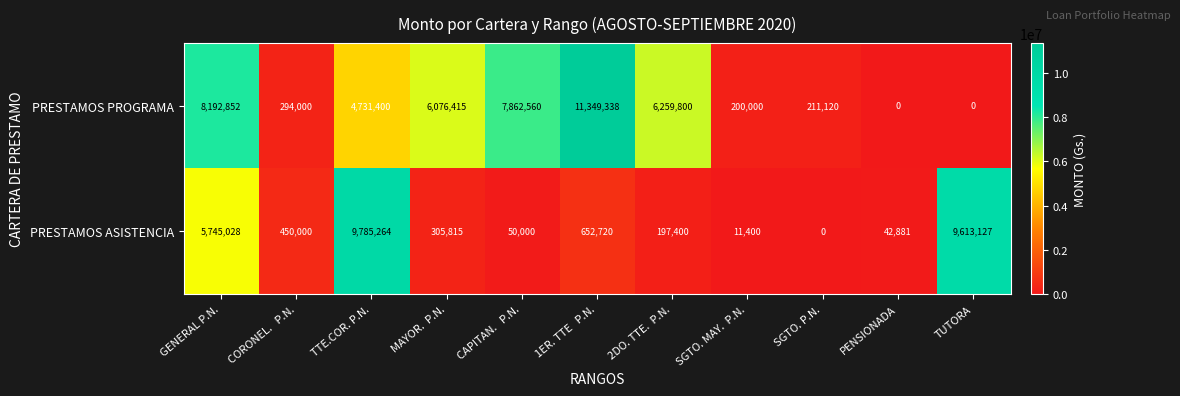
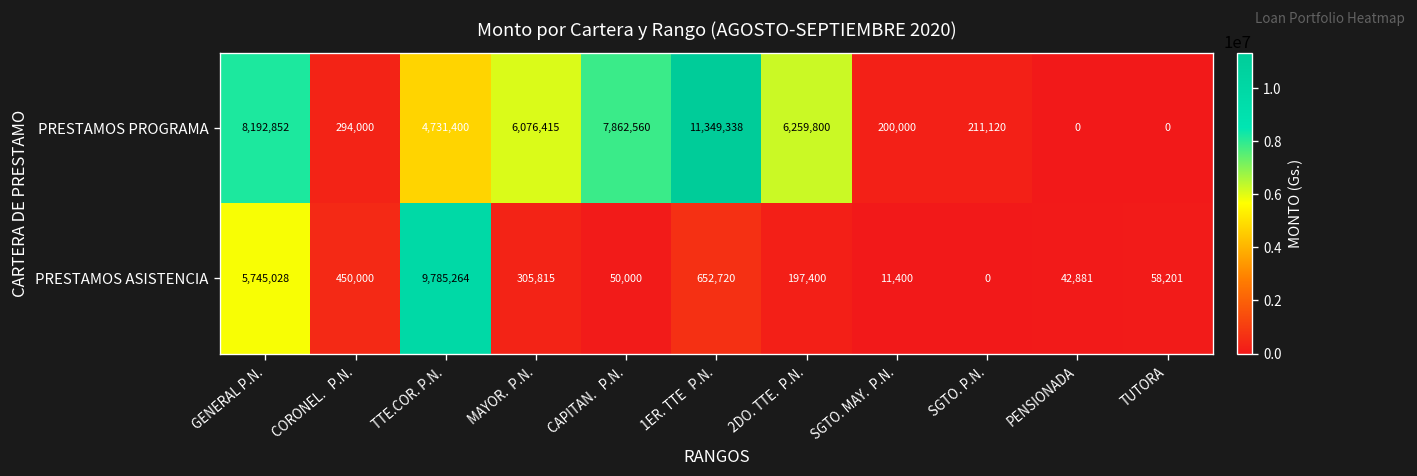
  {
    "PRESTAMOS PROGRAMA": {
      "GENERAL P.N.": "8,192,852",
      "CORONEL. P.N.": "294,000",
      "TTE.COR. P.N.": "4,731,400",
      "MAYOR. P.N.": "6,076,415",
      "CAPITAN. P.N.": "7,862,560",
      "1ER. TTE P.N.": "11,349,338",
      "2DO. TTE. P.N.": "6,259,800",
      "SGTO. MAY. P.N.": "200,000",
      "SGTO. P.N.": "211,120",
      "PENSIONADA": "0",
      "TUTORA": "0"
    },
    "PRESTAMOS ASISTENCIA": {
      "GENERAL P.N.": "5,745,028",
      "CORONEL. P.N.": "450,000",
      "TTE.COR. P.N.": "9,785,264",
      "MAYOR. P.N.": "305,815",
      "CAPITAN. P.N.": "50,000",
      "1ER. TTE P.N.": "652,720",
      "2DO. TTE. P.N.": "197,400",
      "SGTO. MAY. P.N.": "11,400",
      "SGTO. P.N.": "0",
      "PENSIONADA": "42,881",
-     "TUTORA": "9,613,127"
+     "TUTORA": "58,201"
    }
  }
